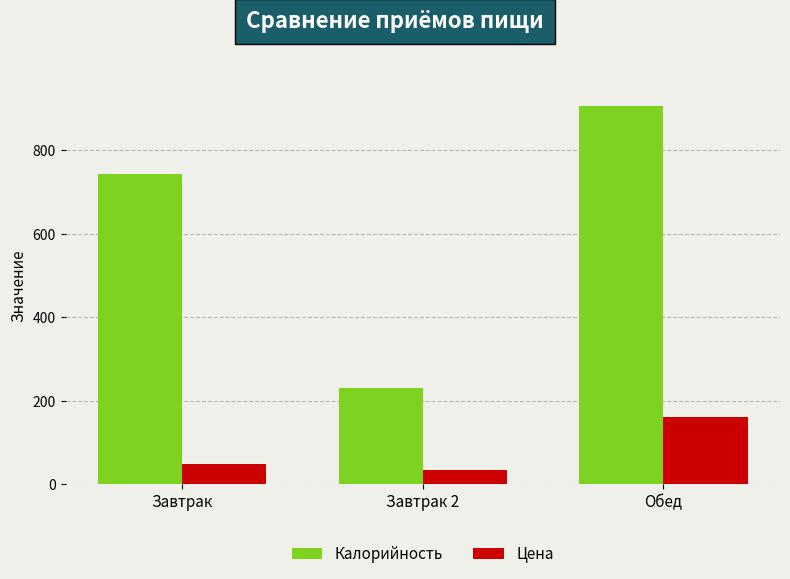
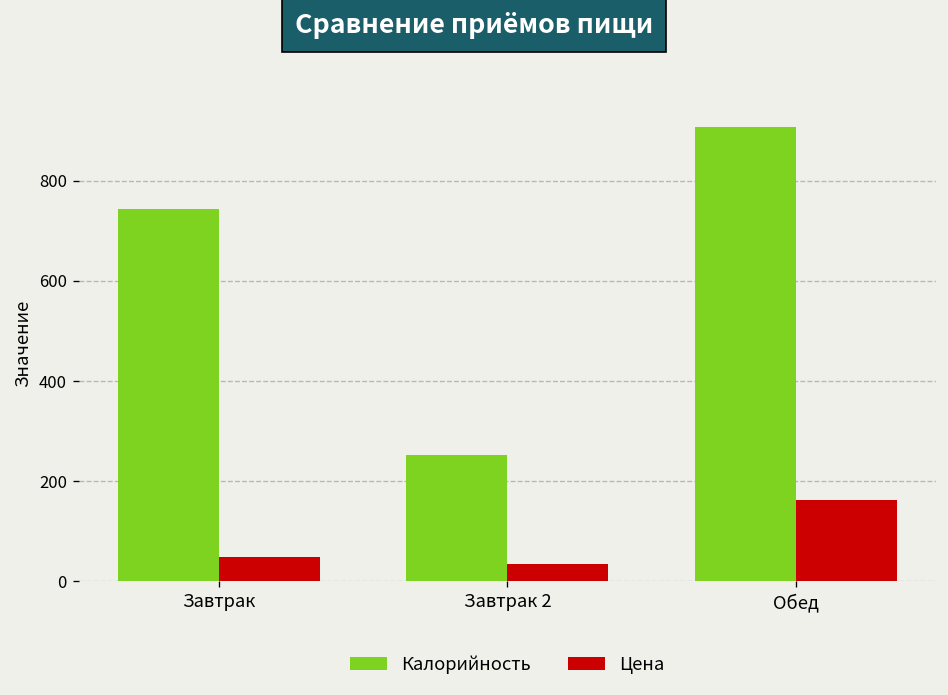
  {
    "Калорийность": {
      "Завтрак": 740,
-     "Завтрак 2": 230,
+     "Завтрак 2": 250,
      "Обед": 910
    },
    "Цена": {
      "Завтрак": 50,
      "Завтрак 2": 30,
      "Обед": 160
    }
  }
